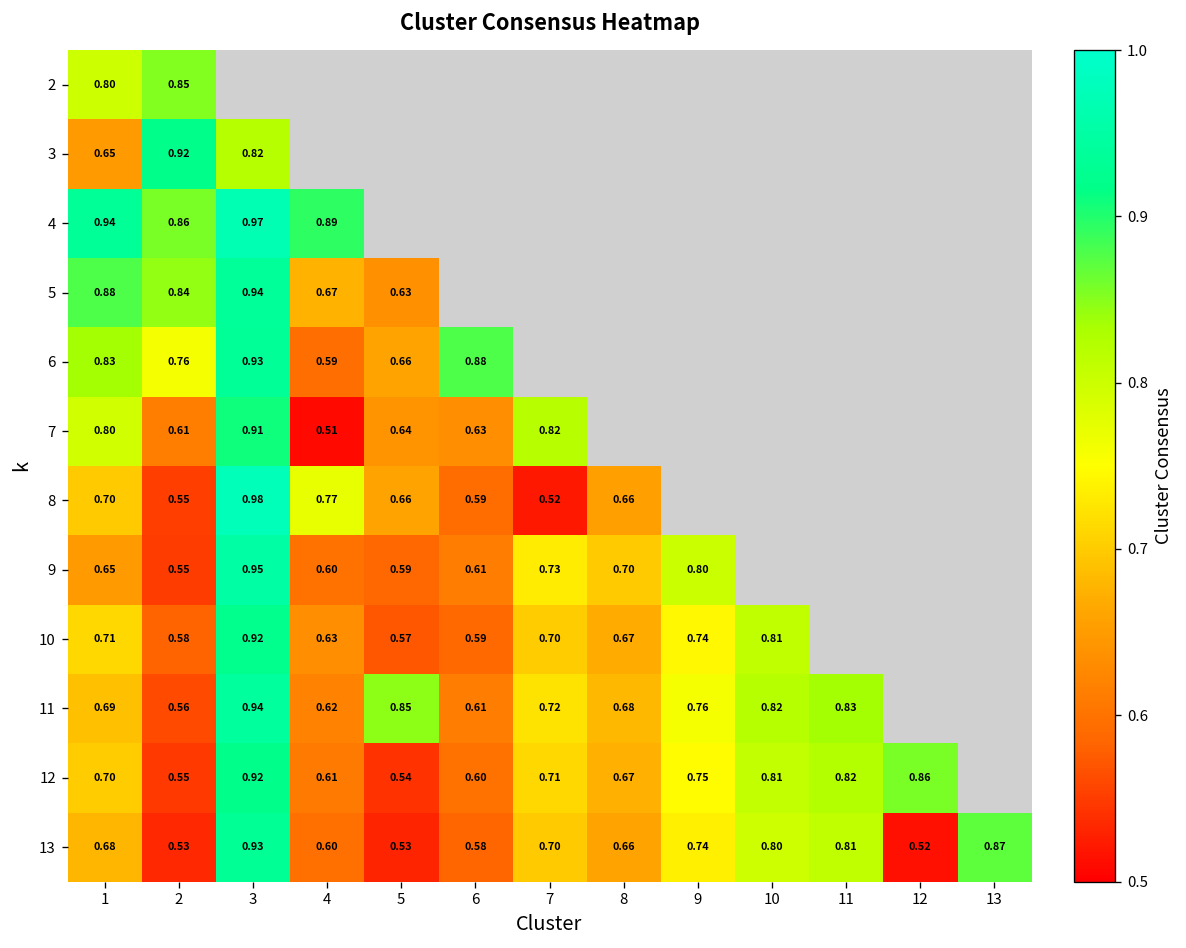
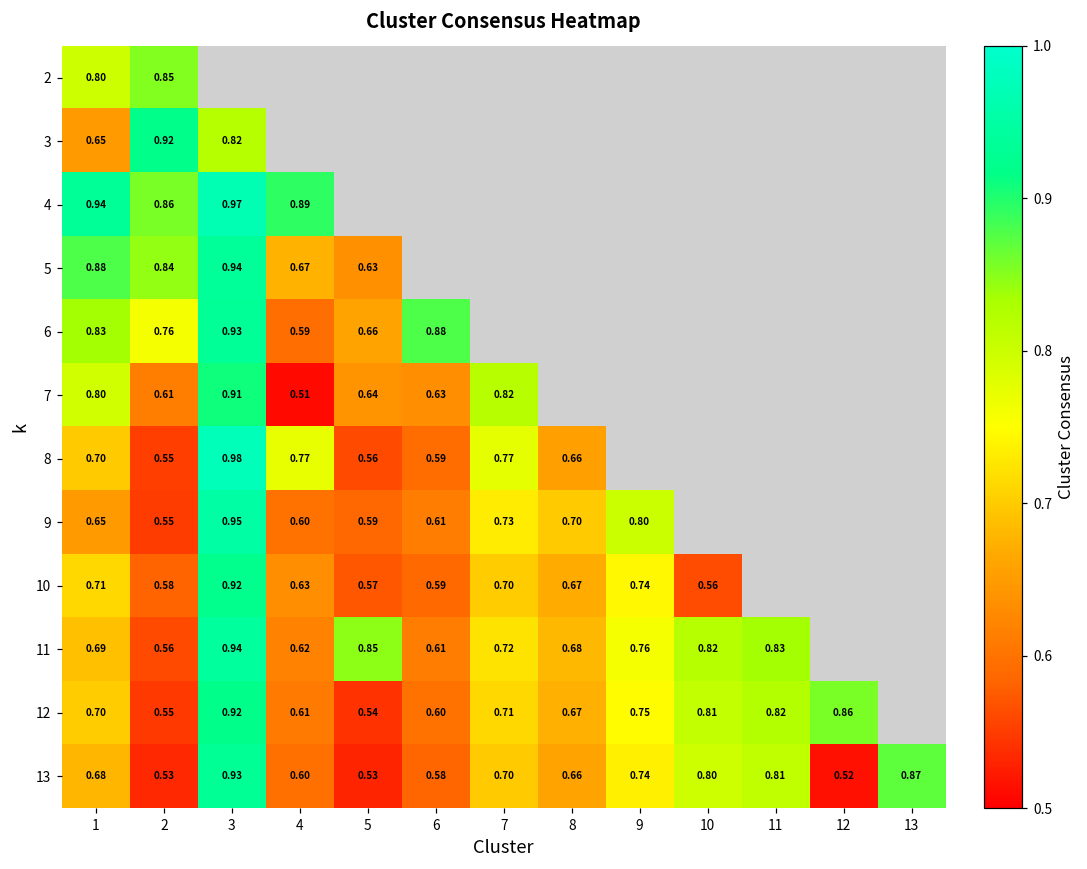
  {
    "2": {
      "1": 0.80,
      "2": 0.85
    },
    "3": {
      "1": 0.65,
      "2": 0.92,
      "3": 0.82
    },
    "4": {
      "1": 0.94,
      "2": 0.86,
      "3": 0.97,
      "4": 0.89
    },
    "5": {
      "1": 0.88,
      "2": 0.84,
      "3": 0.94,
      "4": 0.67,
      "5": 0.63
    },
    "6": {
      "1": 0.83,
      "2": 0.76,
      "3": 0.93,
      "4": 0.59,
      "5": 0.66,
      "6": 0.88
    },
    "7": {
      "1": 0.80,
      "2": 0.61,
      "3": 0.91,
      "4": 0.51,
      "5": 0.64,
      "6": 0.63,
      "7": 0.82
    },
    "8": {
      "1": 0.70,
      "2": 0.55,
      "3": 0.98,
      "4": 0.77,
-     "5": 0.66,
+     "5": 0.56,
      "6": 0.59,
-     "7": 0.52,
+     "7": 0.77,
      "8": 0.66
    },
    "9": {
      "1": 0.65,
      "2": 0.55,
      "3": 0.95,
      "4": 0.60,
      "5": 0.59,
      "6": 0.61,
      "7": 0.73,
      "8": 0.70,
      "9": 0.80
    },
    "10": {
      "1": 0.71,
      "2": 0.58,
      "3": 0.92,
      "4": 0.63,
      "5": 0.57,
      "6": 0.59,
      "7": 0.70,
      "8": 0.67,
      "9": 0.74,
-     "10": 0.81
+     "10": 0.56
    },
    "11": {
      "1": 0.69,
      "2": 0.56,
      "3": 0.94,
      "4": 0.62,
      "5": 0.85,
      "6": 0.61,
      "7": 0.72,
      "8": 0.68,
      "9": 0.76,
      "10": 0.82,
      "11": 0.83
    },
    "12": {
      "1": 0.70,
      "2": 0.55,
      "3": 0.92,
      "4": 0.61,
      "5": 0.54,
      "6": 0.60,
      "7": 0.71,
      "8": 0.67,
      "9": 0.75,
      "10": 0.81,
      "11": 0.82,
      "12": 0.86
    },
    "13": {
      "1": 0.68,
      "2": 0.53,
      "3": 0.93,
      "4": 0.60,
      "5": 0.53,
      "6": 0.58,
      "7": 0.70,
      "8": 0.66,
      "9": 0.74,
      "10": 0.80,
      "11": 0.81,
      "12": 0.52,
      "13": 0.87
    }
  }
